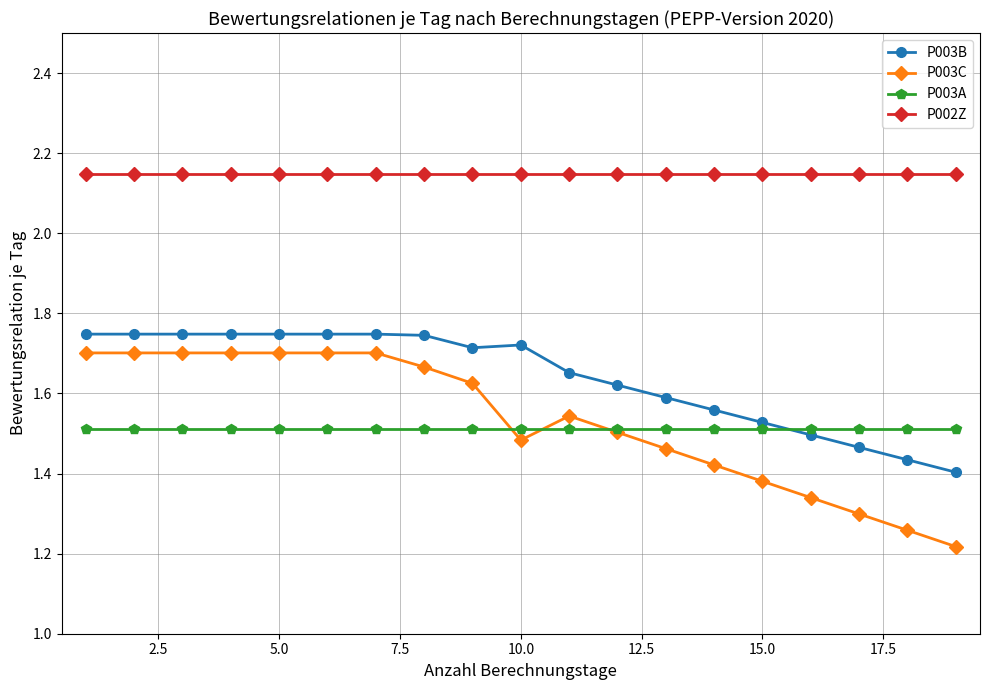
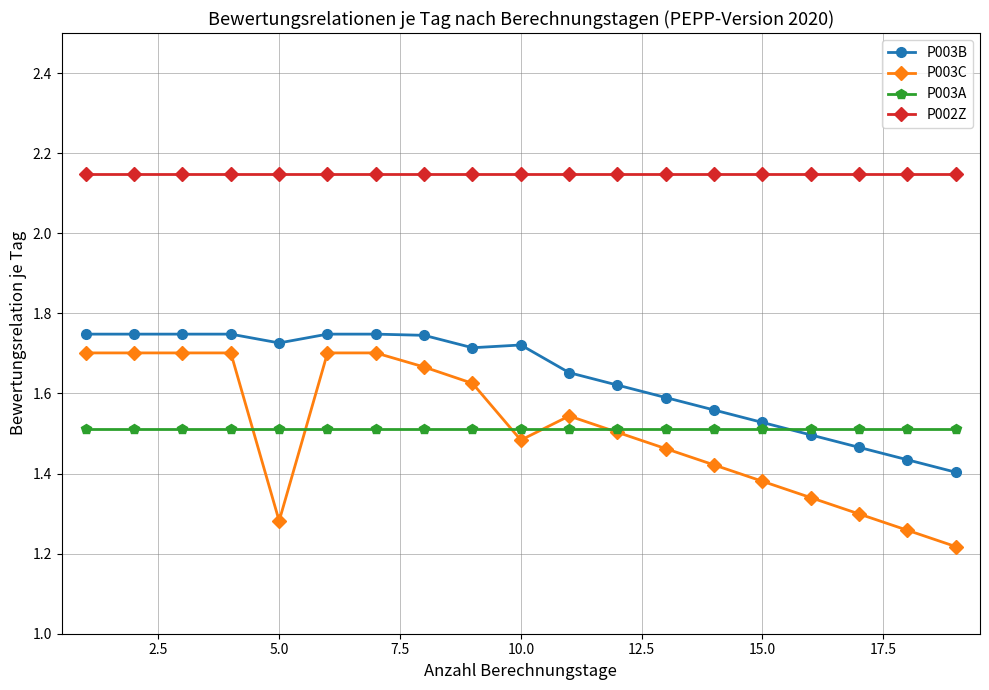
  {
    "P003B": {
-     "5.0": 1.75,
+     "5.0": 1.73,
      "10.0": 1.72,
      "15.0": 1.53
    },
    "P003C": {
-     "5.0": 1.70,
+     "5.0": 1.28,
      "10.0": 1.48,
      "15.0": 1.38
    },
    "P003A": {
      "5.0": 1.51,
      "10.0": 1.51,
      "15.0": 1.51
    },
    "P002Z": {
      "5.0": 2.15,
      "10.0": 2.15,
      "15.0": 2.15
    }
  }
